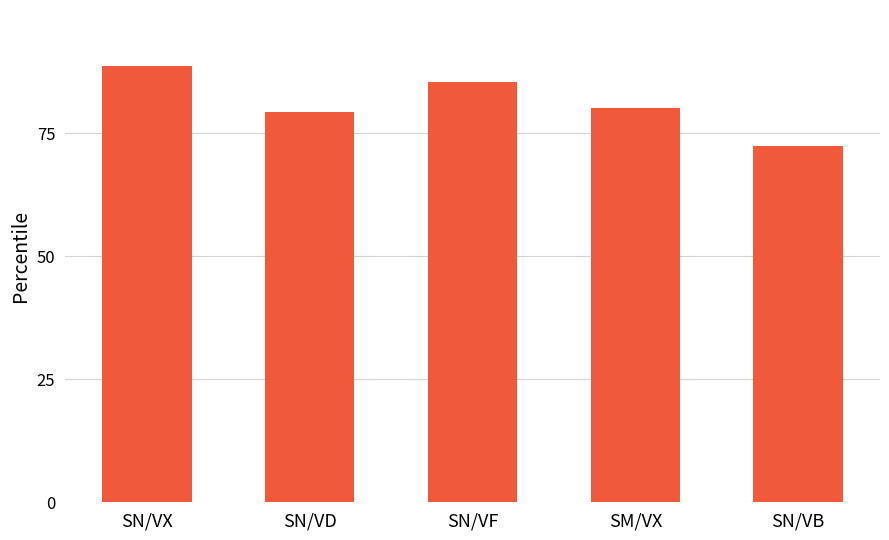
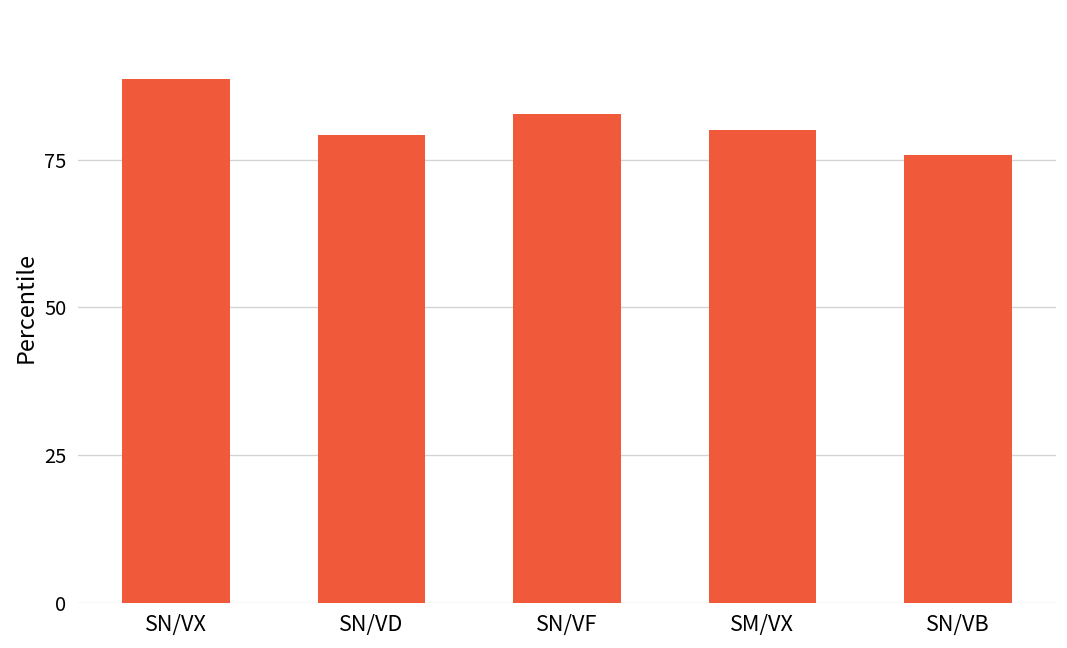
  {
    "SN/VX": 89,
    "SN/VD": 79,
-   "SN/VF": 85,
+   "SN/VF": 83,
    "SM/VX": 80,
-   "SN/VB": 72
+   "SN/VB": 76
  }
